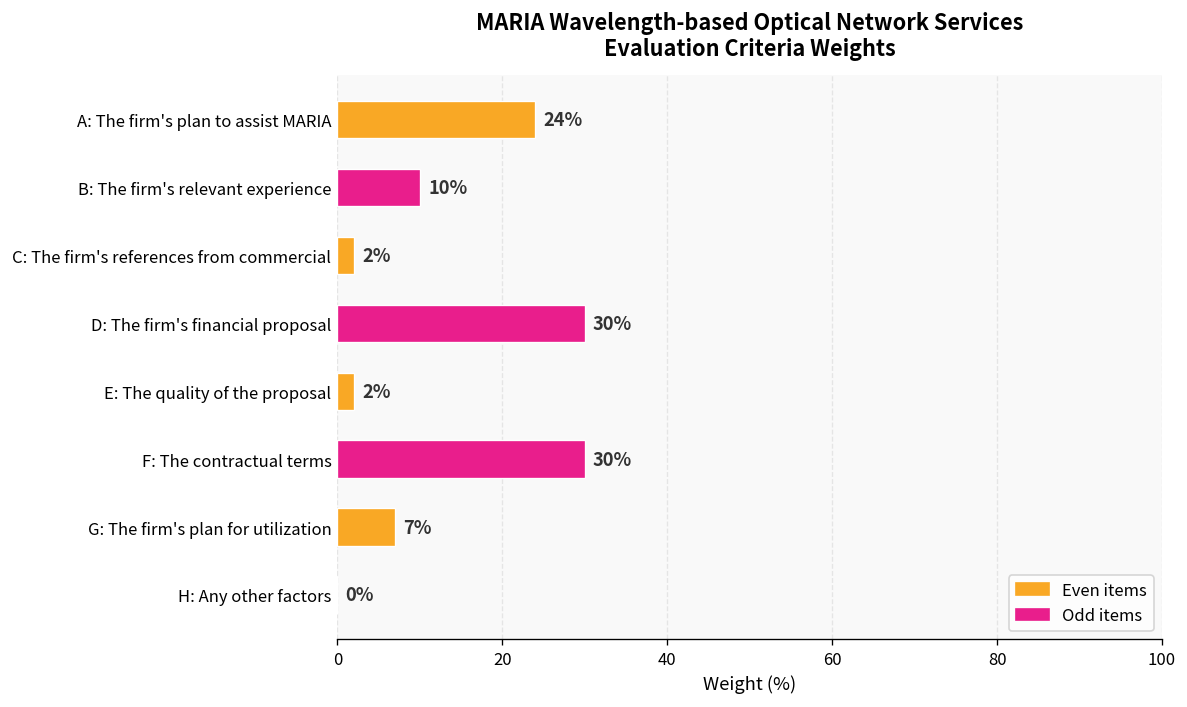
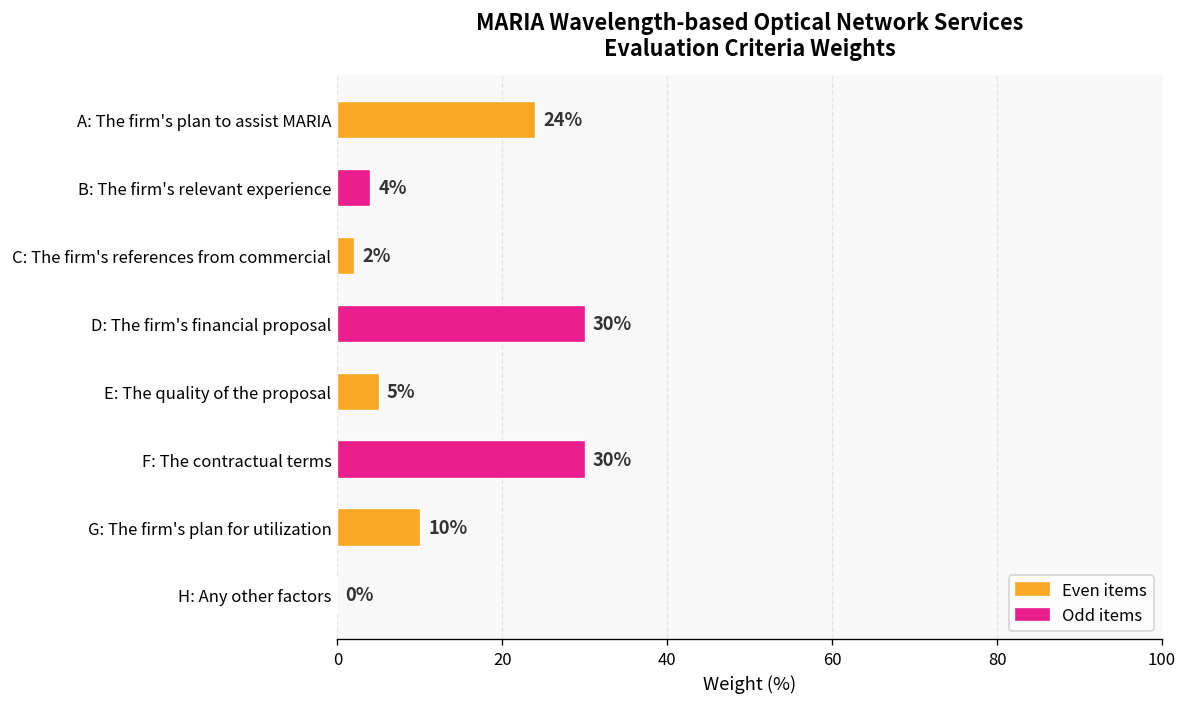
  {
    "A: The firm's plan to assist MARIA": "24%",
-   "B: The firm's relevant experience": "10%",
+   "B: The firm's relevant experience": "4%",
    "C: The firm's references from commercial": "2%",
    "D: The firm's financial proposal": "30%",
-   "E: The quality of the proposal": "2%",
+   "E: The quality of the proposal": "5%",
    "F: The contractual terms": "30%",
-   "G: The firm's plan for utilization": "7%",
+   "G: The firm's plan for utilization": "10%",
    "H: Any other factors": "0%"
  }
